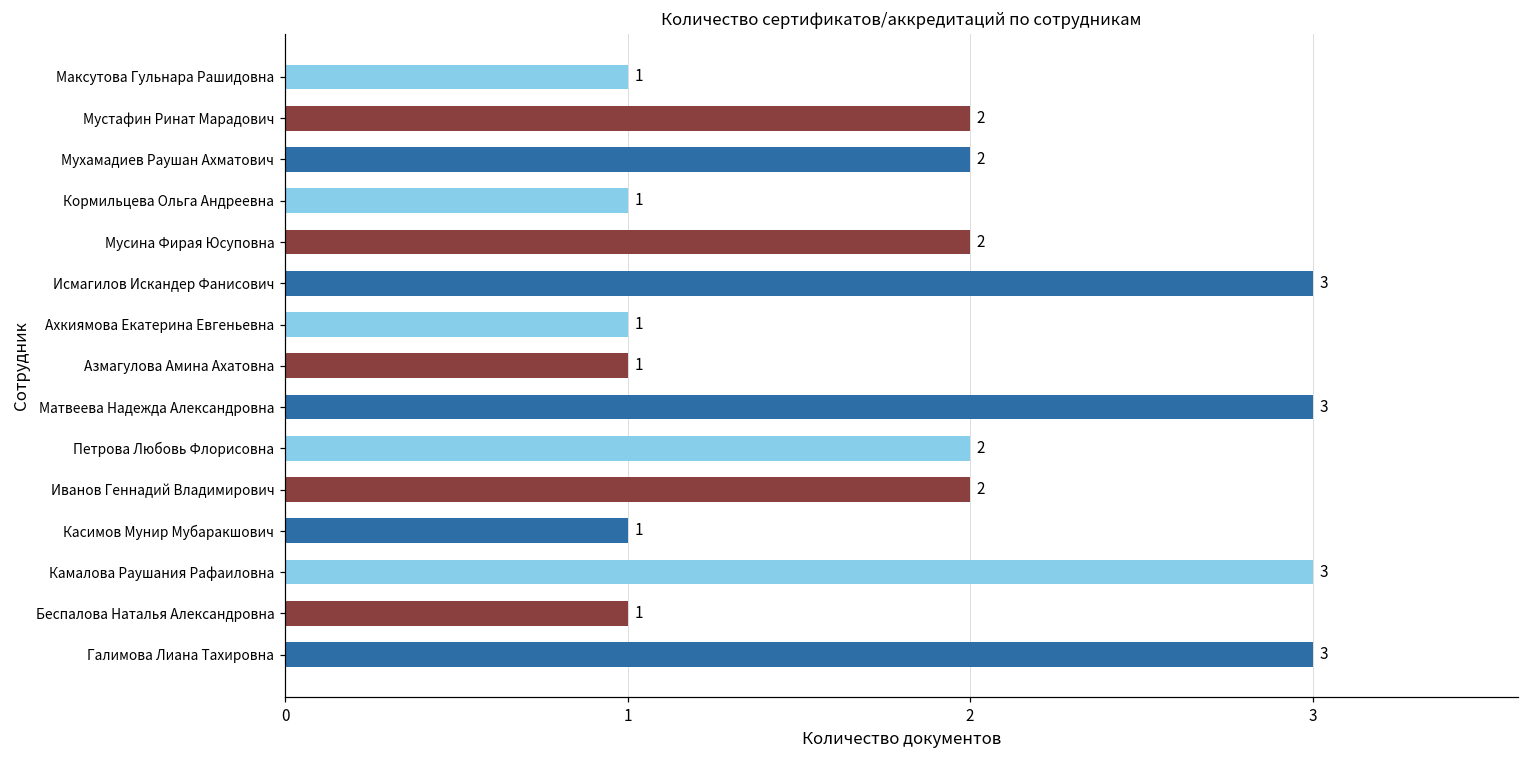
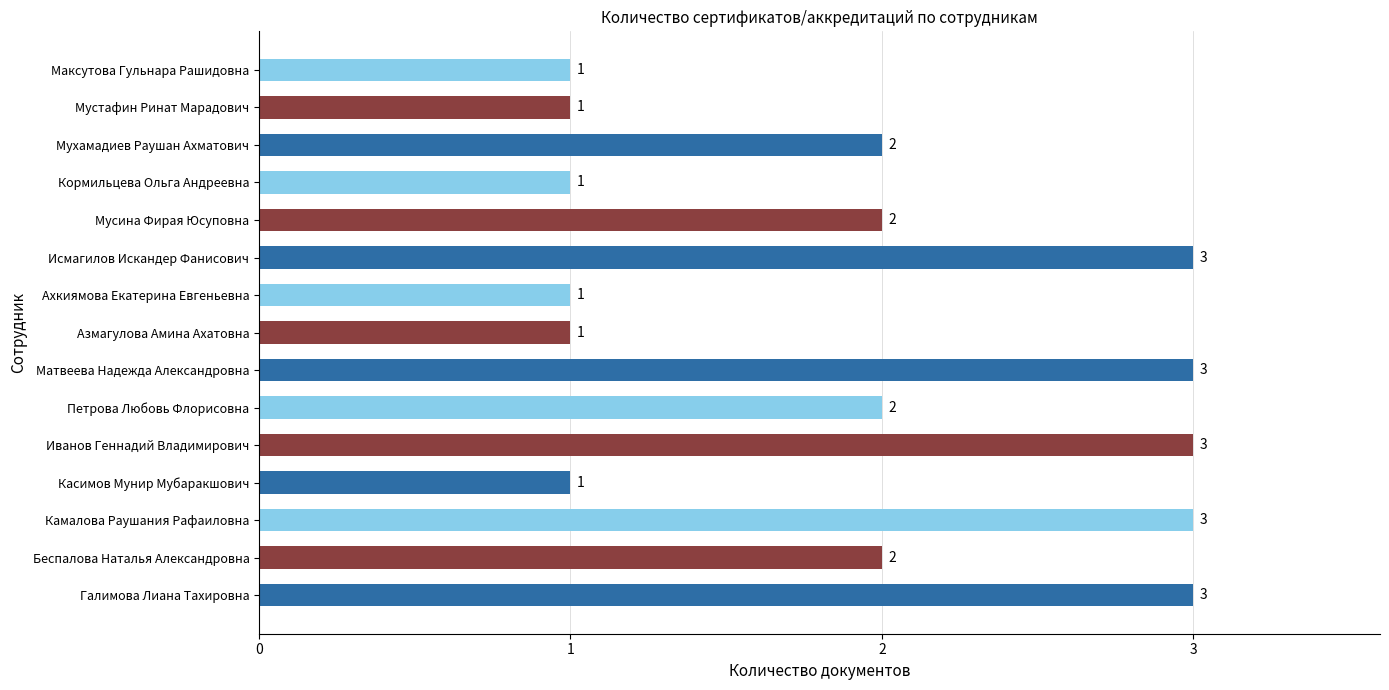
  {
    "Максутова Гульнара Рашидовна": 1,
-   "Мустафин Ринат Марадович": 2,
+   "Мустафин Ринат Марадович": 1,
    "Мухамадиев Раушан Ахматович": 2,
    "Кормильцева Ольга Андреевна": 1,
    "Мусина Фирая Юсуповна": 2,
    "Исмагилов Искандер Фанисович": 3,
    "Ахкиямова Екатерина Евгеньевна": 1,
    "Азмагулова Амина Ахатовна": 1,
    "Матвеева Надежда Александровна": 3,
    "Петрова Любовь Флорисовна": 2,
-   "Иванов Геннадий Владимирович": 2,
+   "Иванов Геннадий Владимирович": 3,
    "Касимов Мунир Мубаракшович": 1,
    "Камалова Раушания Рафаиловна": 3,
-   "Беспалова Наталья Александровна": 1,
+   "Беспалова Наталья Александровна": 2,
    "Галимова Лиана Тахировна": 3
  }
